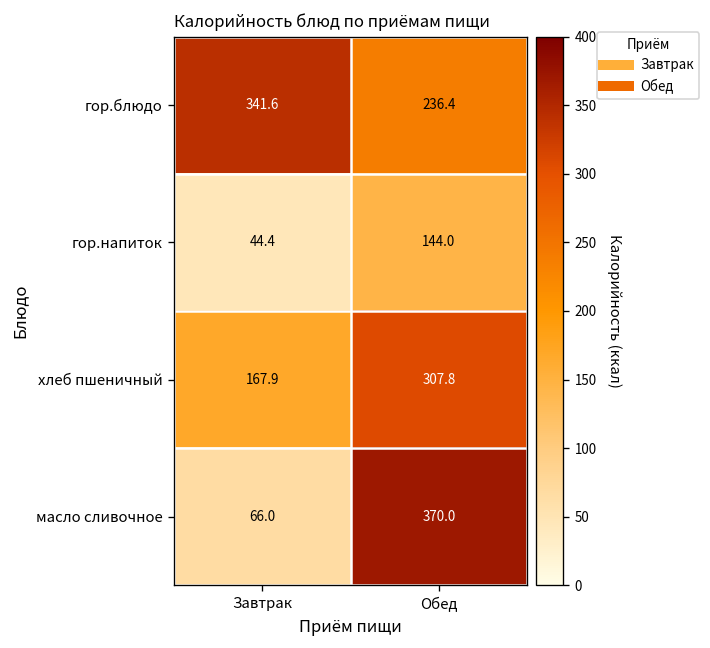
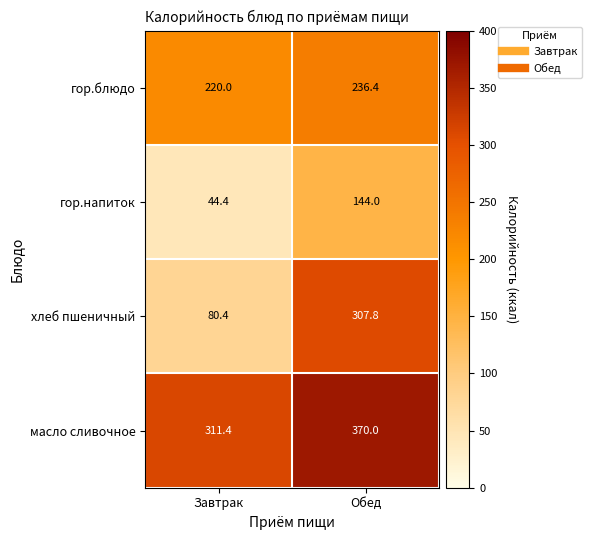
  {
    "гор.блюдо": {
-     "Завтрак": 341.6,
+     "Завтрак": 220.0,
      "Обед": 236.4
    },
    "гор.напиток": {
      "Завтрак": 44.4,
      "Обед": 144.0
    },
    "хлеб пшеничный": {
-     "Завтрак": 167.9,
+     "Завтрак": 80.4,
      "Обед": 307.8
    },
    "масло сливочное": {
-     "Завтрак": 66.0,
+     "Завтрак": 311.4,
      "Обед": 370.0
    }
  }
